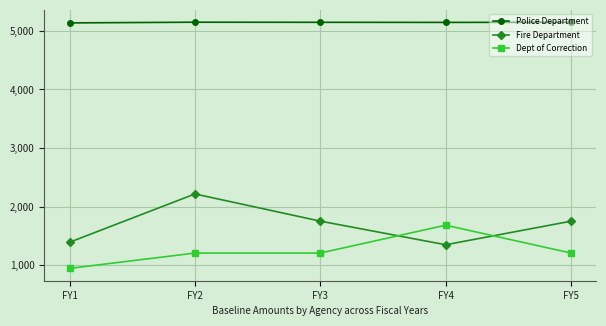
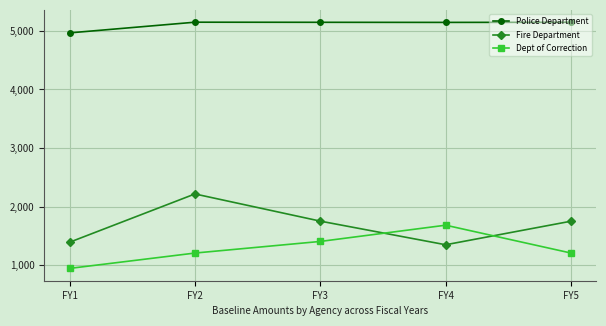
  {
    "Police Department": {
-     "FY1": "5,100",
+     "FY1": "5,000",
      "FY2": "5,100",
      "FY3": "5,100",
      "FY4": "5,100"
    },
    "Fire Department": {
      "FY1": "1,400",
      "FY2": "2,200",
      "FY3": "1,800",
      "FY4": "1,300",
      "FY5": "1,700"
    },
    "Dept of Correction": {
      "FY1": "900",
      "FY2": "1,200",
-     "FY3": "1,200",
+     "FY3": "1,400",
      "FY4": "1,700",
      "FY5": "1,200"
    }
  }
